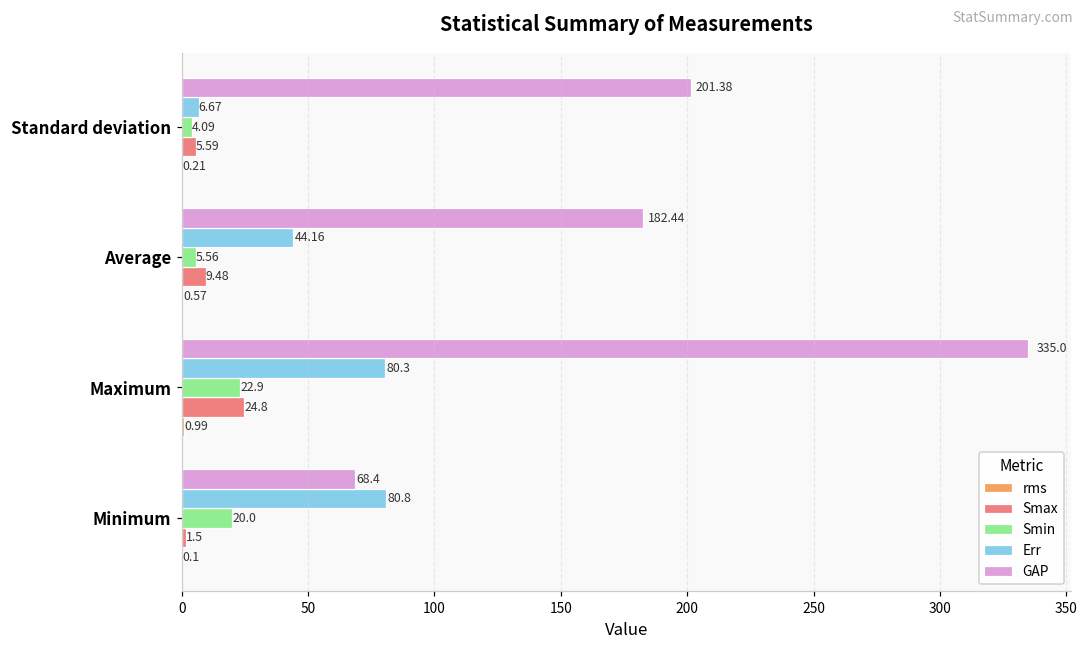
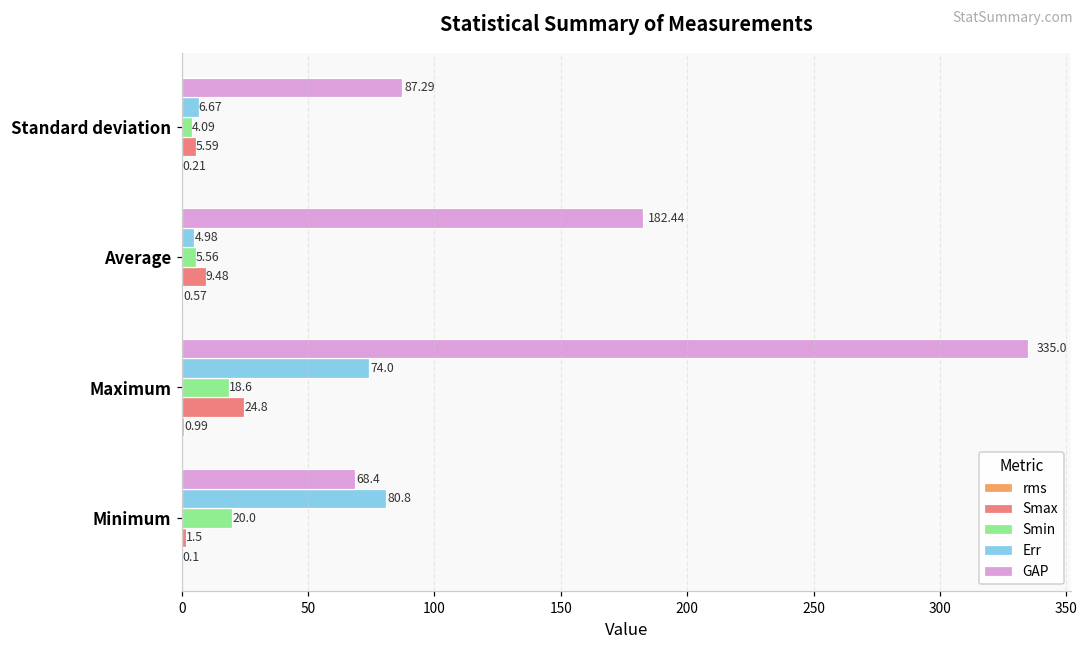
  {
    "Smin": {
      "Standard deviation": 4.09,
      "Average": 5.56,
-     "Maximum": 22.9,
+     "Maximum": 18.6,
      "Minimum": 20.0
    },
    "Err": {
      "Standard deviation": 6.67,
-     "Average": 44.16,
-     "Maximum": 80.3,
+     "Average": 4.98,
+     "Maximum": 74.0,
      "Minimum": 80.8
    },
    "GAP": {
-     "Standard deviation": 201.38,
+     "Standard deviation": 87.29,
      "Average": 182.44,
      "Maximum": 335.0,
      "Minimum": 68.4
    }
  }
